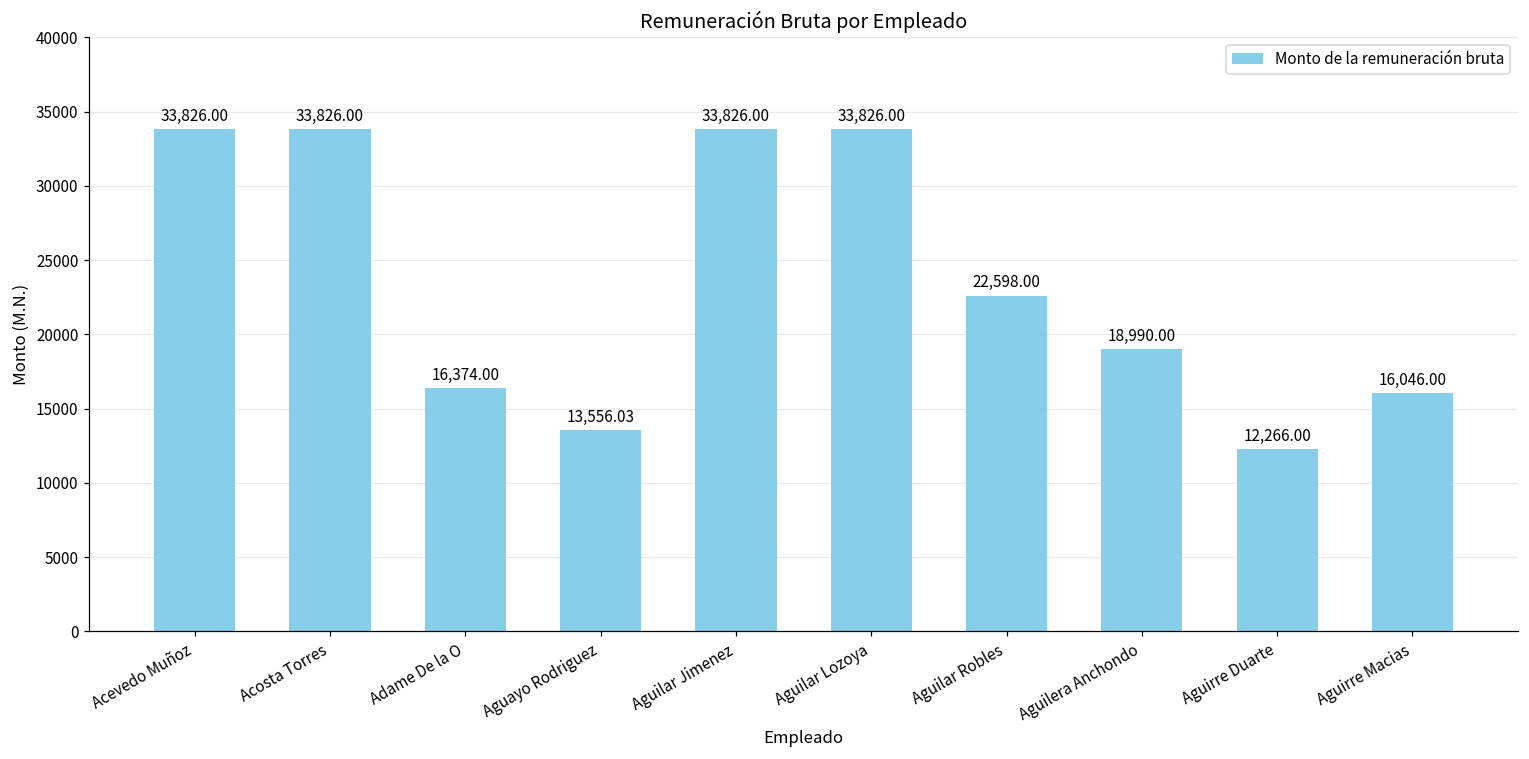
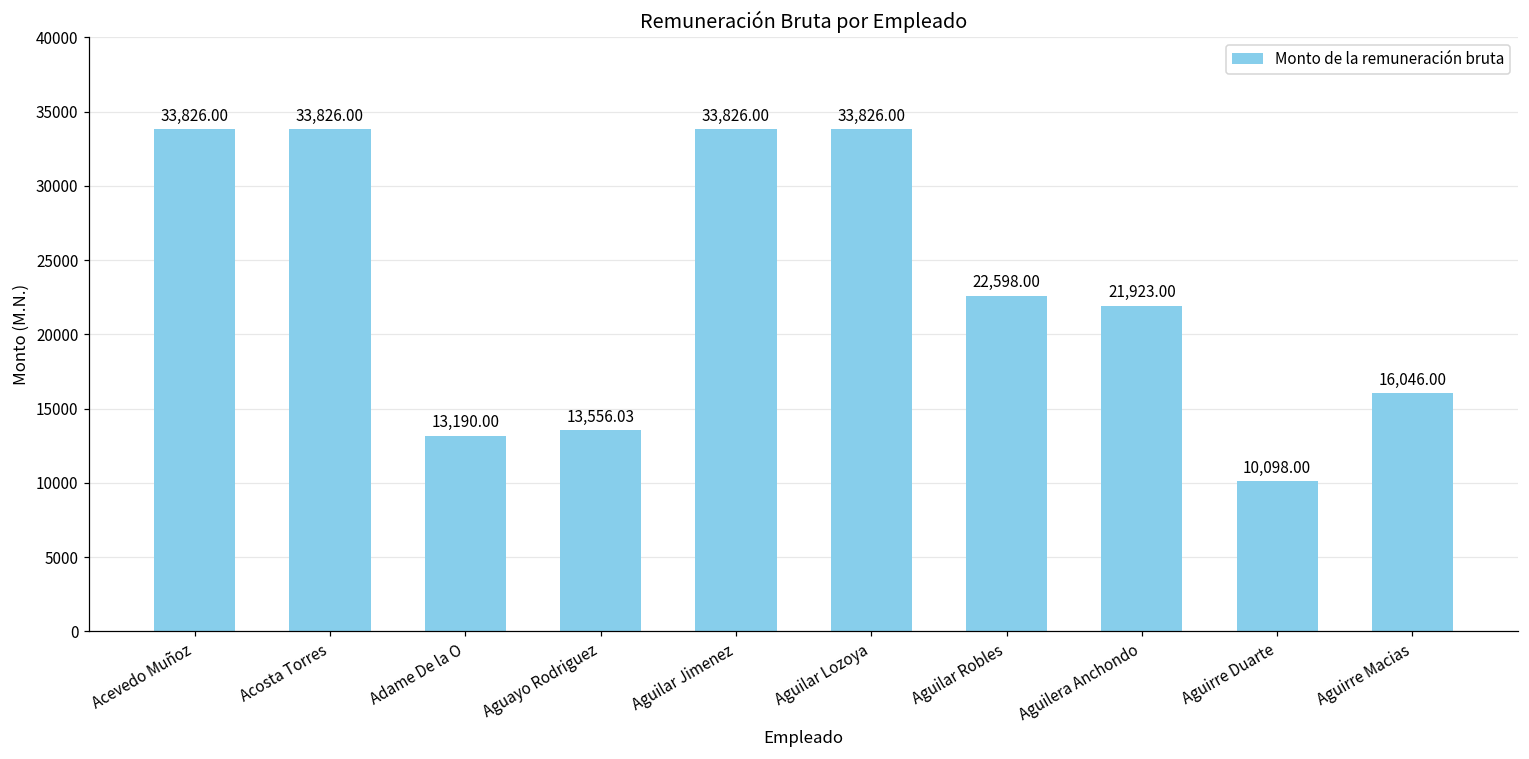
  {
    "Acevedo Muñoz": "33,826.00",
    "Acosta Torres": "33,826.00",
-   "Adame De la O": "16,374.00",
+   "Adame De la O": "13,190.00",
    "Aguayo Rodriguez": "13,556.03",
    "Aguilar Jimenez": "33,826.00",
    "Aguilar Lozoya": "33,826.00",
    "Aguilar Robles": "22,598.00",
-   "Aguilera Anchondo": "18,990.00",
-   "Aguirre Duarte": "12,266.00",
+   "Aguilera Anchondo": "21,923.00",
+   "Aguirre Duarte": "10,098.00",
    "Aguirre Macias": "16,046.00"
  }
